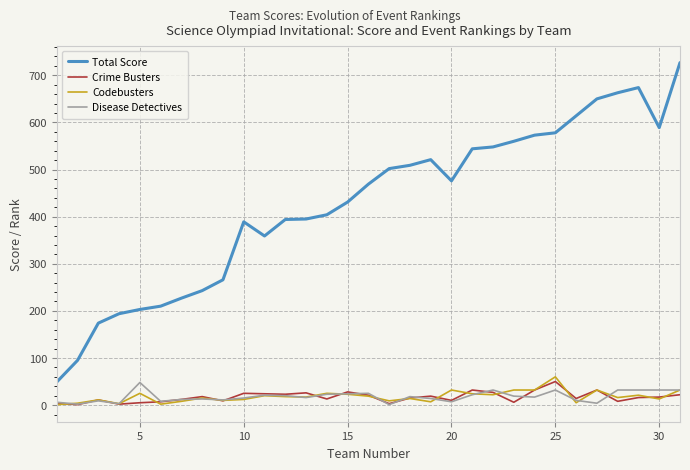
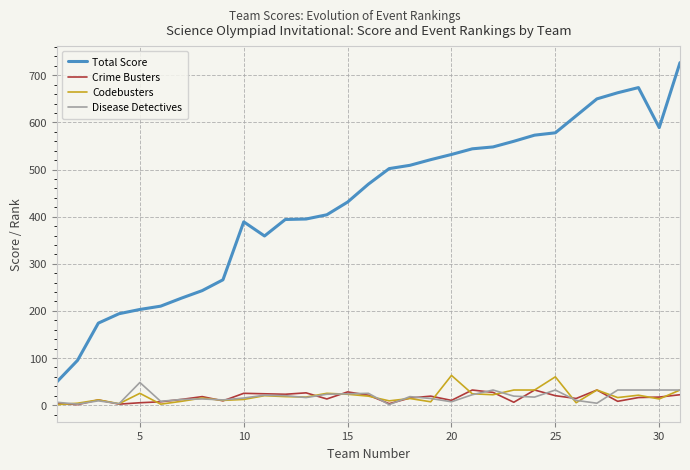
  {
    "Total Score": {
      "5": 200,
      "10": 390,
      "15": 430,
-     "20": 480,
+     "20": 530,
      "25": 580,
      "30": 590
    },
    "Crime Busters": {
      "5": 10,
      "10": 30,
-     "25": 50
+     "25": 20
    },
    "Codebusters": {
      "5": 30,
-     "20": 30,
+     "20": 60,
      "25": 60
    },
    "Disease Detectives": {
      "5": 50,
      "25": 30,
      "30": 30
    }
  }
